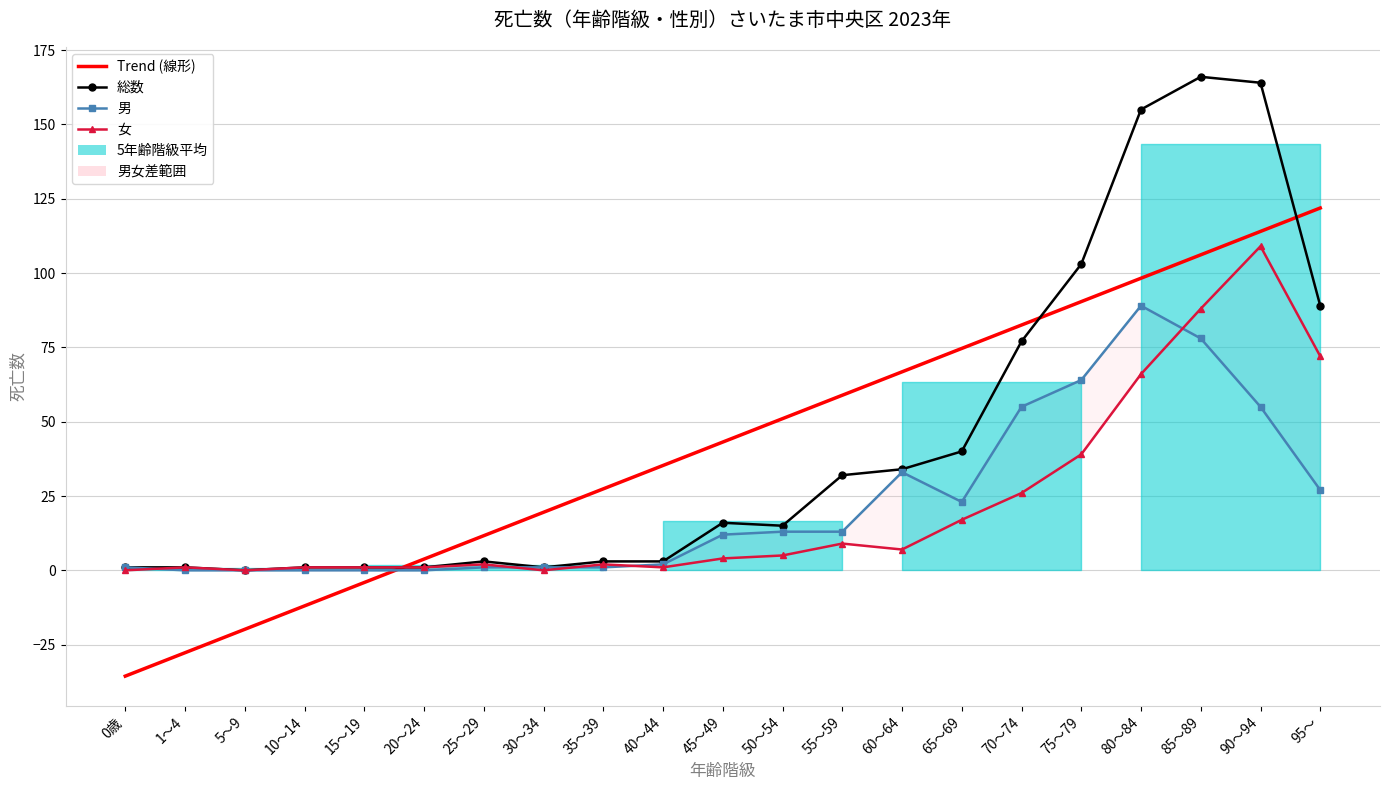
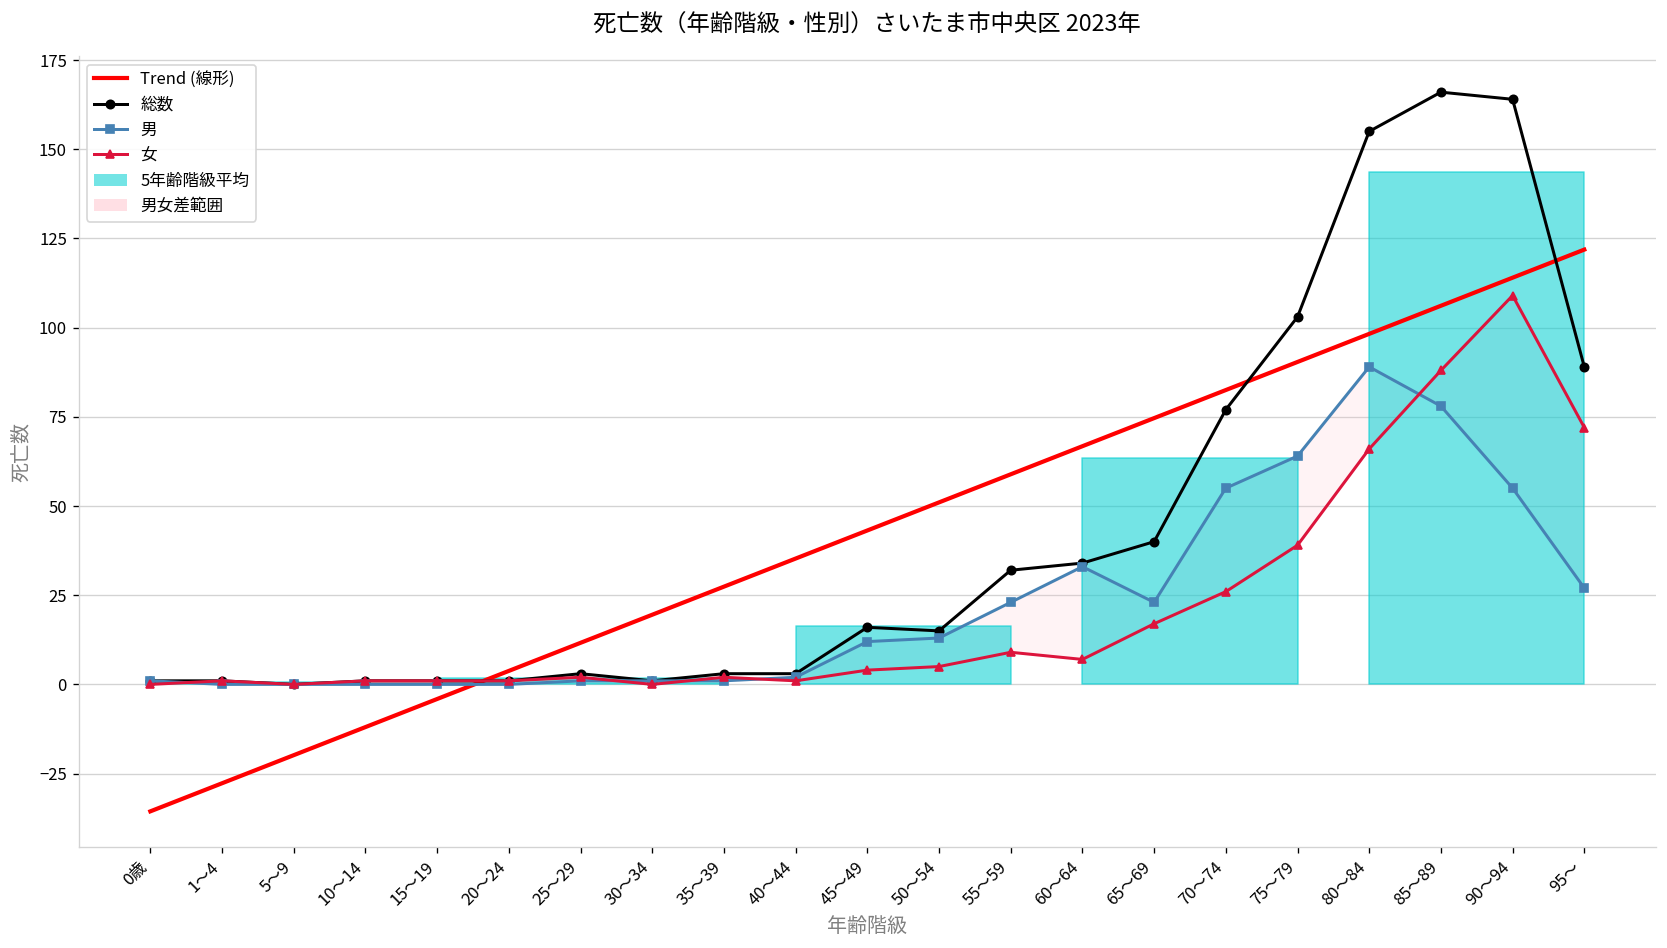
  {
    "Trend (線形)": {
      "0歳": -36,
      "95～": 122
    },
    "総数": {
      "25～29": 3,
      "35～39": 3,
      "40～44": 3,
      "50～54": 15,
      "55～59": 32,
      "60～64": 34,
      "65～69": 40,
      "70～74": 77,
      "75～79": 103,
      "80～84": 155,
      "85～89": 166,
      "90～94": 164,
      "95～": 89
    },
    "男": {
      "15～19": 0,
      "20～24": 0,
-     "55～59": 13,
+     "55～59": 23,
      "85～89": 78,
      "90～94": 55,
      "95～": 27
    },
    "女": {
      "30～34": 0,
      "40～44": 1,
      "45～49": 4,
      "50～54": 5,
      "55～59": 9,
      "60～64": 7,
      "65～69": 17,
      "70～74": 26,
      "75～79": 39,
      "80～84": 66
    }
  }
